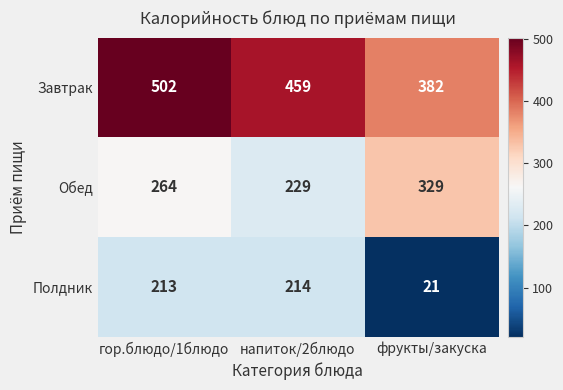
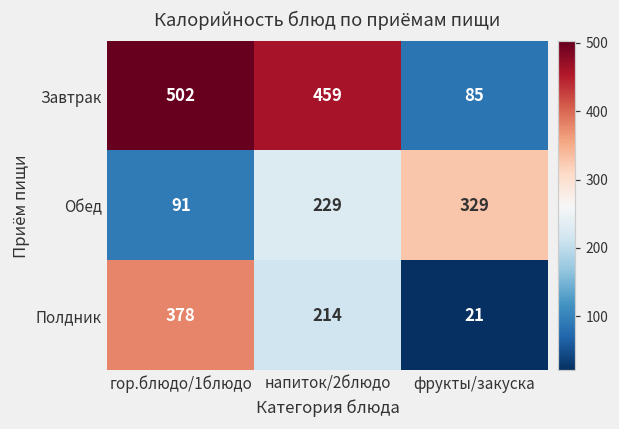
  {
    "Завтрак": {
      "гор.блюдо/1блюдо": 502,
      "напиток/2блюдо": 459,
-     "фрукты/закуска": 382
+     "фрукты/закуска": 85
    },
    "Обед": {
-     "гор.блюдо/1блюдо": 264,
+     "гор.блюдо/1блюдо": 91,
      "напиток/2блюдо": 229,
      "фрукты/закуска": 329
    },
    "Полдник": {
-     "гор.блюдо/1блюдо": 213,
+     "гор.блюдо/1блюдо": 378,
      "напиток/2блюдо": 214,
      "фрукты/закуска": 21
    }
  }
